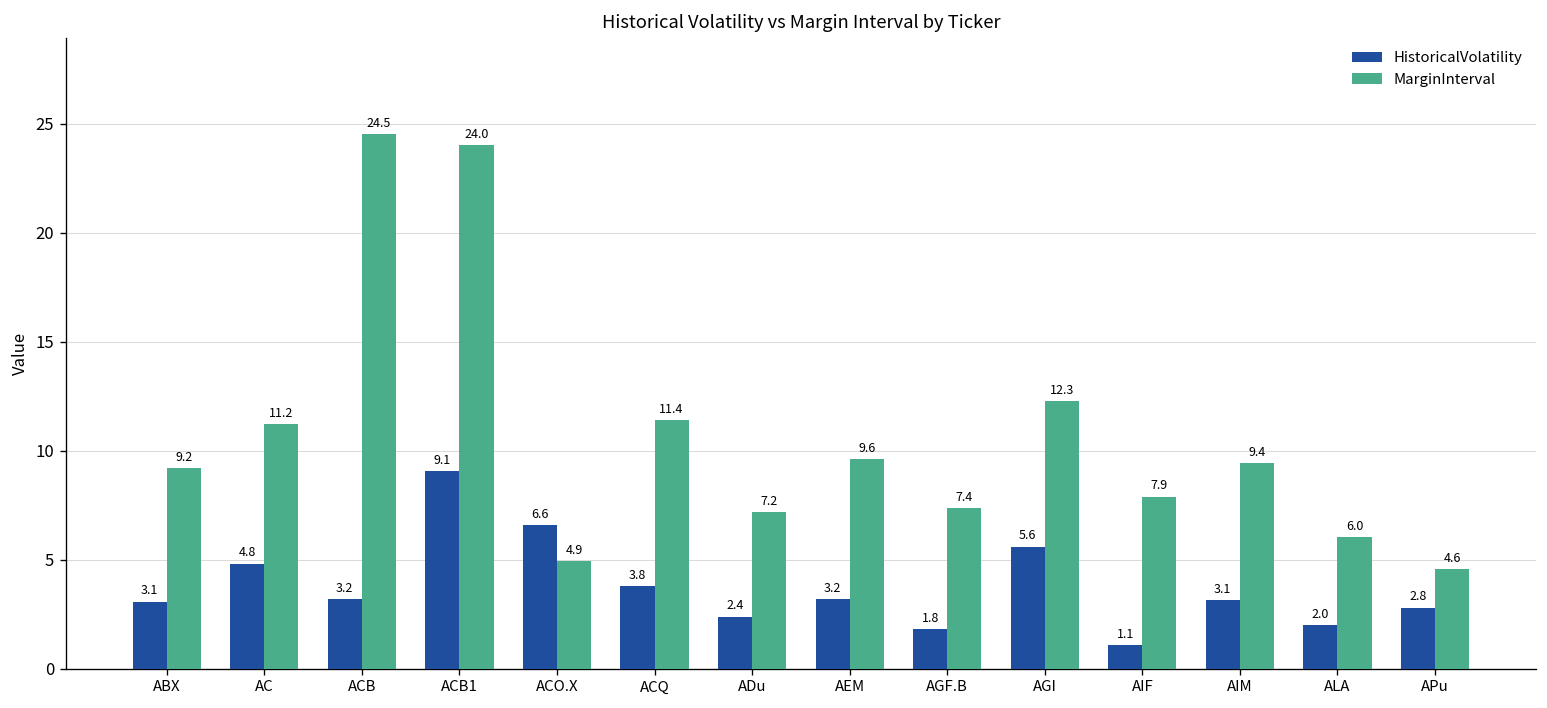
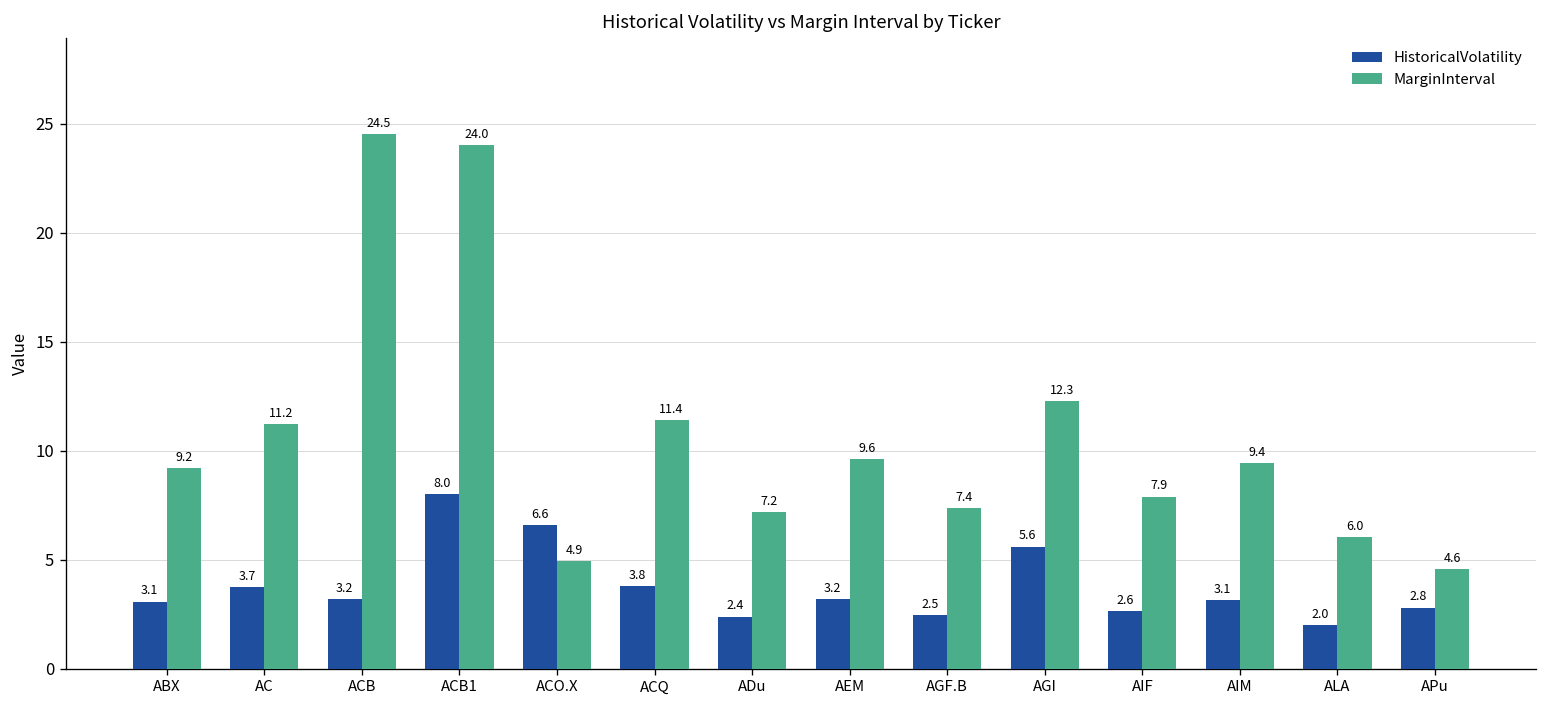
  {
    "HistoricalVolatility": {
      "ABX": 3.1,
-     "AC": 4.8,
+     "AC": 3.7,
      "ACB": 3.2,
-     "ACB1": 9.1,
+     "ACB1": 8.0,
      "ACO.X": 6.6,
      "ACQ": 3.8,
      "ADu": 2.4,
      "AEM": 3.2,
-     "AGF.B": 1.8,
+     "AGF.B": 2.5,
      "AGI": 5.6,
-     "AIF": 1.1,
+     "AIF": 2.6,
      "AIM": 3.1,
      "ALA": 2.0,
      "APu": 2.8
    },
    "MarginInterval": {
      "ABX": 9.2,
      "AC": 11.2,
      "ACB": 24.5,
      "ACB1": 24.0,
      "ACO.X": 4.9,
      "ACQ": 11.4,
      "ADu": 7.2,
      "AEM": 9.6,
      "AGF.B": 7.4,
      "AGI": 12.3,
      "AIF": 7.9,
      "AIM": 9.4,
      "ALA": 6.0,
      "APu": 4.6
    }
  }
